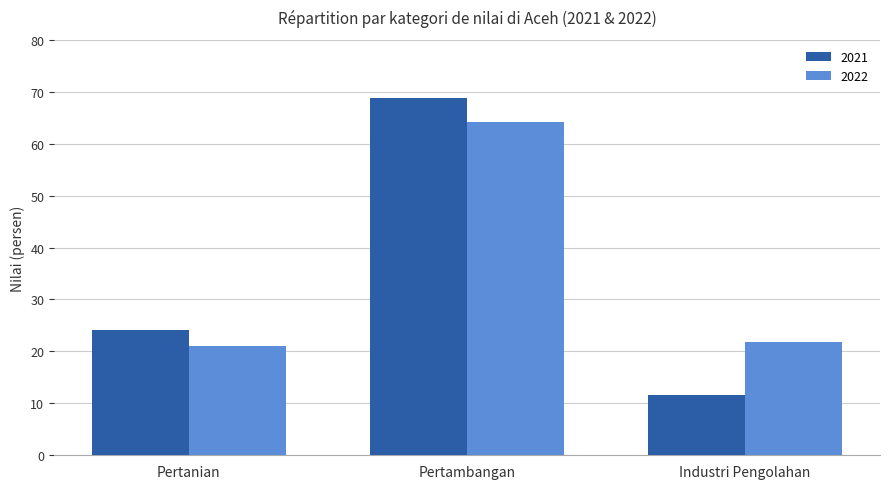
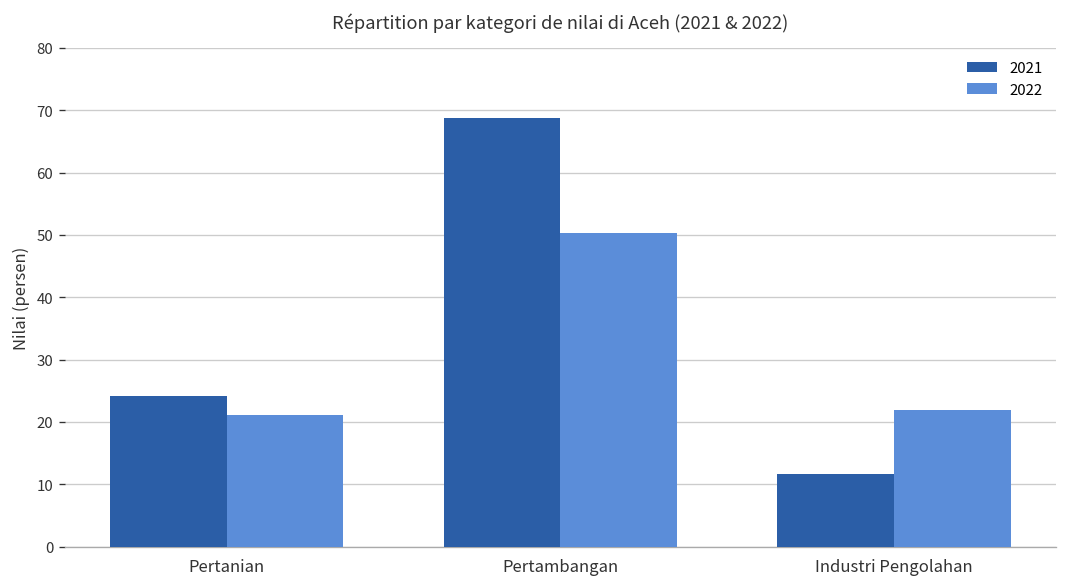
  {
    "2021": {
      "Pertanian": 24,
      "Pertambangan": 69,
      "Industri Pengolahan": 12
    },
    "2022": {
      "Pertanian": 21,
-     "Pertambangan": 64,
+     "Pertambangan": 50,
      "Industri Pengolahan": 22
    }
  }
